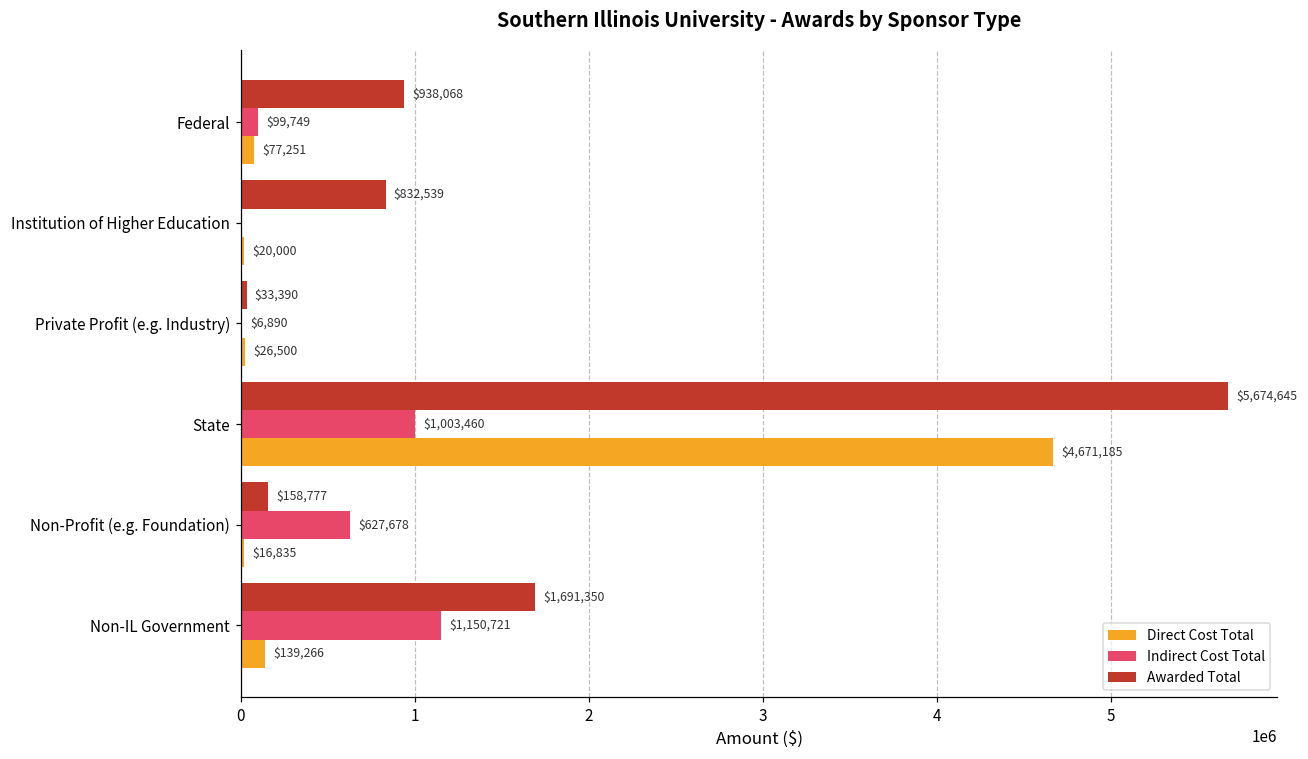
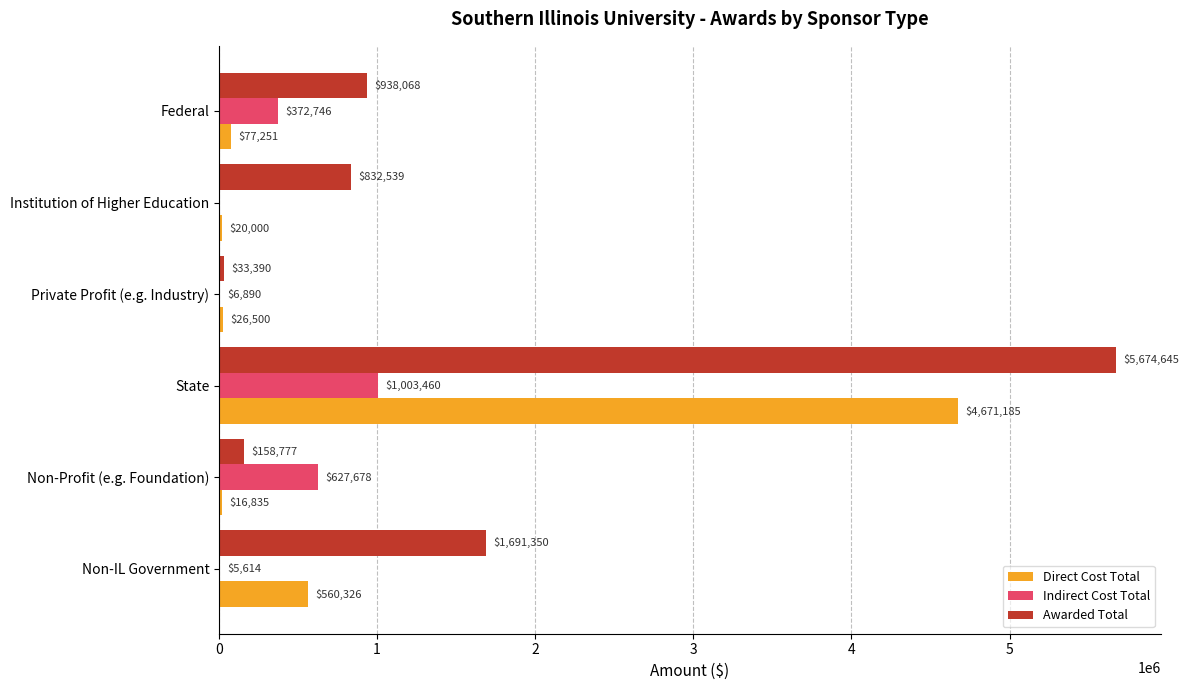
  {
    "Direct Cost Total": {
      "Federal": "$77,251",
      "Institution of Higher Education": "$20,000",
      "Private Profit (e.g. Industry)": "$26,500",
      "State": "$4,671,185",
      "Non-Profit (e.g. Foundation)": "$16,835",
-     "Non-IL Government": "$139,266"
+     "Non-IL Government": "$560,326"
    },
    "Indirect Cost Total": {
-     "Federal": "$99,749",
+     "Federal": "$372,746",
      "Private Profit (e.g. Industry)": "$6,890",
      "State": "$1,003,460",
      "Non-Profit (e.g. Foundation)": "$627,678",
-     "Non-IL Government": "$1,150,721"
+     "Non-IL Government": "$5,614"
    },
    "Awarded Total": {
      "Federal": "$938,068",
      "Institution of Higher Education": "$832,539",
      "Private Profit (e.g. Industry)": "$33,390",
      "State": "$5,674,645",
      "Non-Profit (e.g. Foundation)": "$158,777",
      "Non-IL Government": "$1,691,350"
    }
  }
